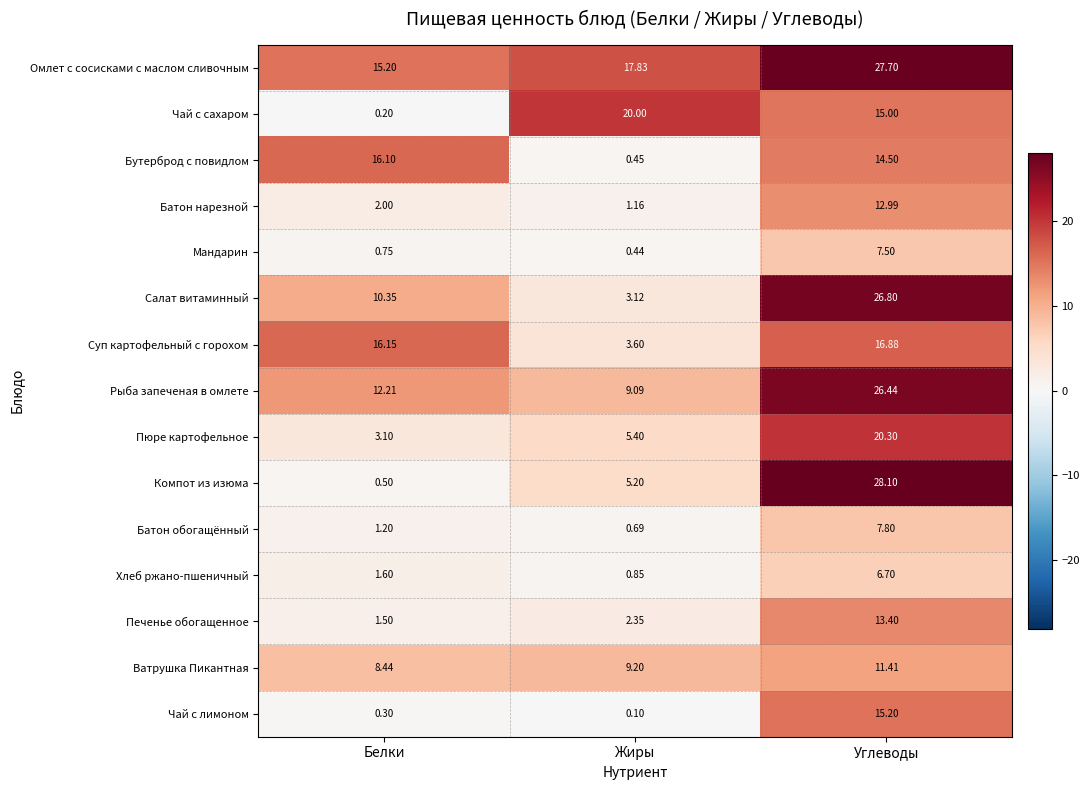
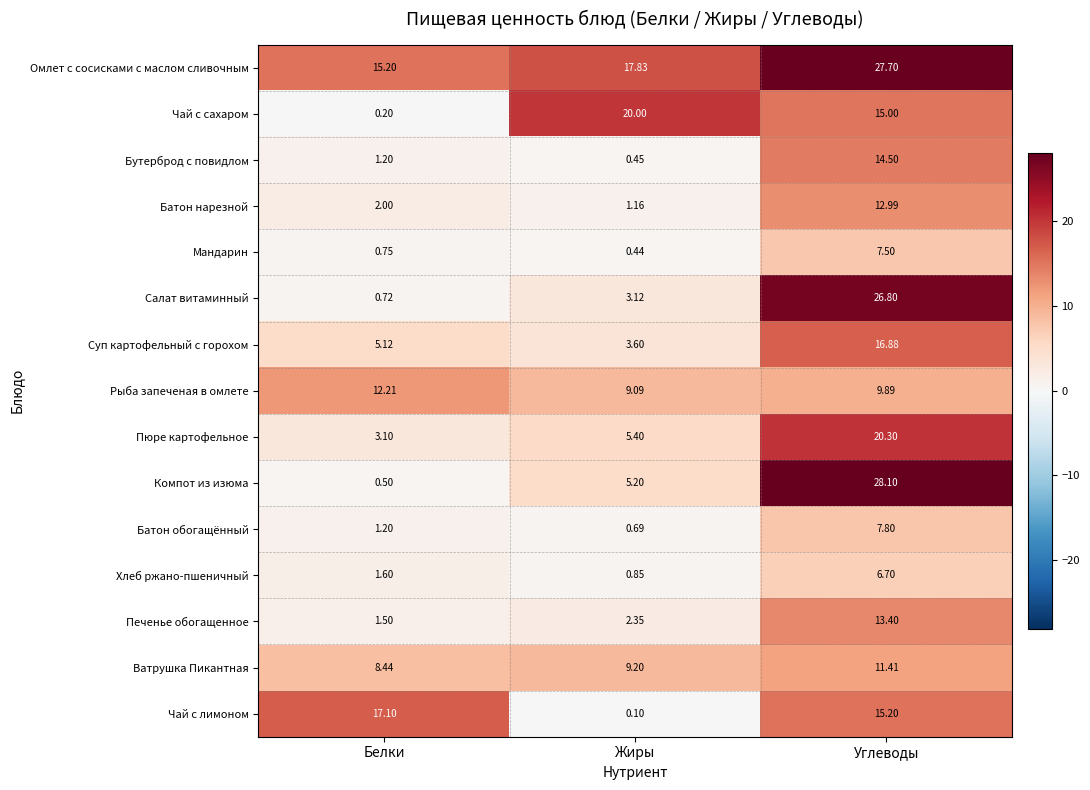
  {
    "Омлет с сосисками с маслом сливочным": {
      "Белки": 15.20,
      "Жиры": 17.83,
      "Углеводы": 27.70
    },
    "Чай с сахаром": {
      "Белки": 0.20,
      "Жиры": 20.00,
      "Углеводы": 15.00
    },
    "Бутерброд с повидлом": {
-     "Белки": 16.10,
+     "Белки": 1.20,
      "Жиры": 0.45,
      "Углеводы": 14.50
    },
    "Батон нарезной": {
      "Белки": 2.00,
      "Жиры": 1.16,
      "Углеводы": 12.99
    },
    "Мандарин": {
      "Белки": 0.75,
      "Жиры": 0.44,
      "Углеводы": 7.50
    },
    "Салат витаминный": {
-     "Белки": 10.35,
+     "Белки": 0.72,
      "Жиры": 3.12,
      "Углеводы": 26.80
    },
    "Суп картофельный с горохом": {
-     "Белки": 16.15,
+     "Белки": 5.12,
      "Жиры": 3.60,
      "Углеводы": 16.88
    },
    "Рыба запеченая в омлете": {
      "Белки": 12.21,
      "Жиры": 9.09,
-     "Углеводы": 26.44
+     "Углеводы": 9.89
    },
    "Пюре картофельное": {
      "Белки": 3.10,
      "Жиры": 5.40,
      "Углеводы": 20.30
    },
    "Компот из изюма": {
      "Белки": 0.50,
      "Жиры": 5.20,
      "Углеводы": 28.10
    },
    "Батон обогащённый": {
      "Белки": 1.20,
      "Жиры": 0.69,
      "Углеводы": 7.80
    },
    "Хлеб ржано-пшеничный": {
      "Белки": 1.60,
      "Жиры": 0.85,
      "Углеводы": 6.70
    },
    "Печенье обогащенное": {
      "Белки": 1.50,
      "Жиры": 2.35,
      "Углеводы": 13.40
    },
    "Ватрушка Пикантная": {
      "Белки": 8.44,
      "Жиры": 9.20,
      "Углеводы": 11.41
    },
    "Чай с лимоном": {
-     "Белки": 0.30,
+     "Белки": 17.10,
      "Жиры": 0.10,
      "Углеводы": 15.20
    }
  }
